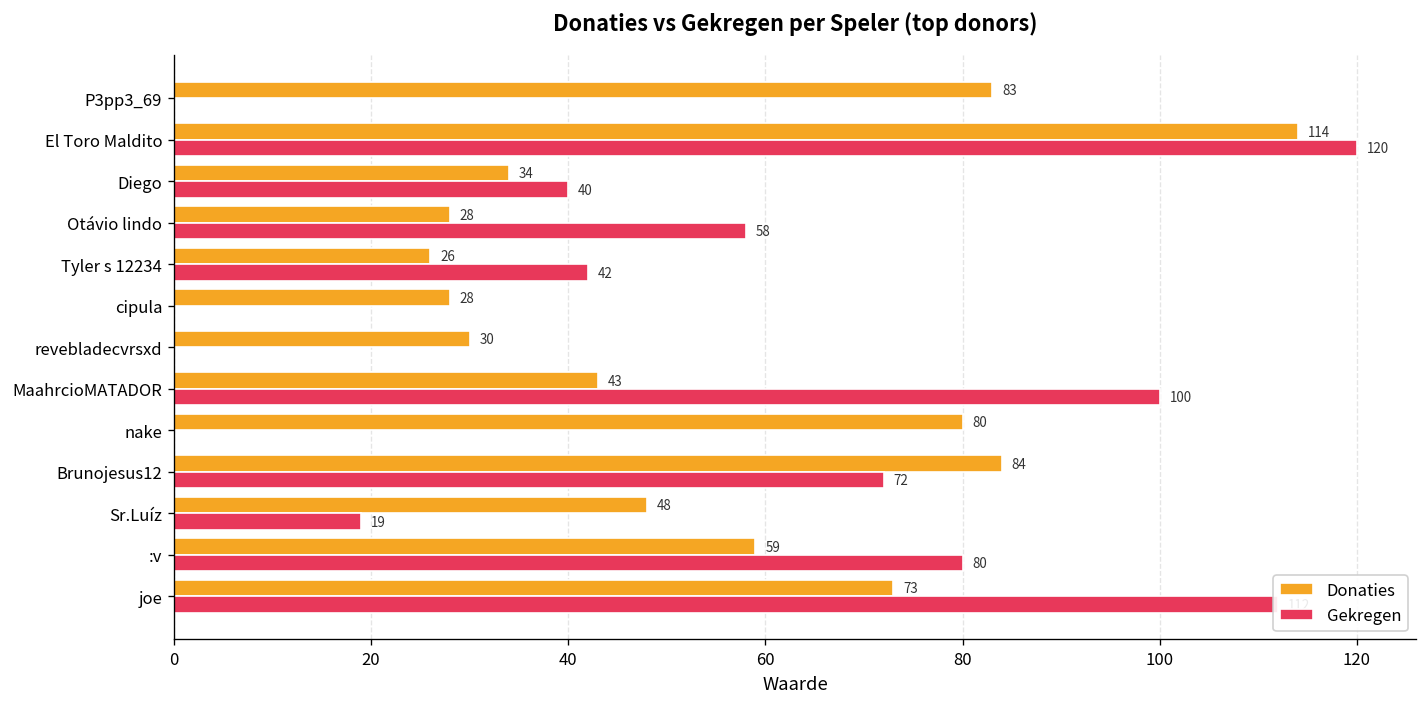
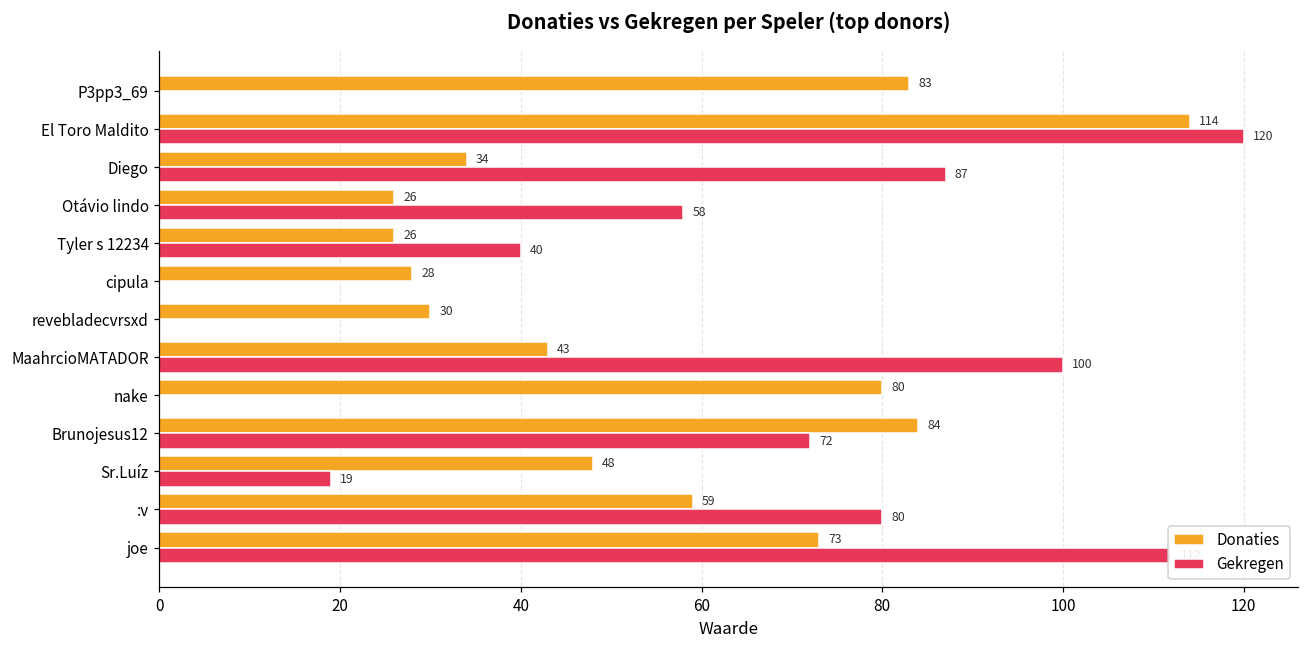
  {
    "Donaties": {
      "P3pp3_69": 83,
      "El Toro Maldito": 114,
      "Diego": 34,
-     "Otávio lindo": 28,
+     "Otávio lindo": 26,
      "Tyler s 12234": 26,
      "cipula": 28,
      "revebladecvrsxd": 30,
      "MaahrcioMATADOR": 43,
      "nake": 80,
      "Brunojesus12": 84,
      "Sr.Luíz": 48,
      ":v": 59,
      "joe": 73
    },
    "Gekregen": {
      "El Toro Maldito": 120,
-     "Diego": 40,
+     "Diego": 87,
      "Otávio lindo": 58,
-     "Tyler s 12234": 42,
+     "Tyler s 12234": 40,
      "MaahrcioMATADOR": 100,
      "Brunojesus12": 72,
      "Sr.Luíz": 19,
      ":v": 80
    }
  }
